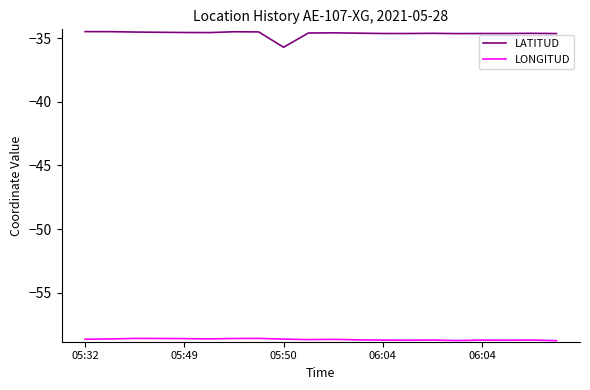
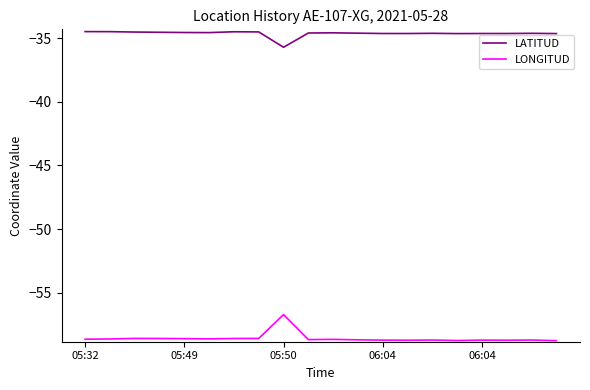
  {
    "LATITUD": {
      "05:32": -34.5,
      "05:50": -35.7
    },
    "LONGITUD": {
      "05:32": -58.7,
-     "05:50": -58.6
+     "05:50": -56.7
    }
  }
